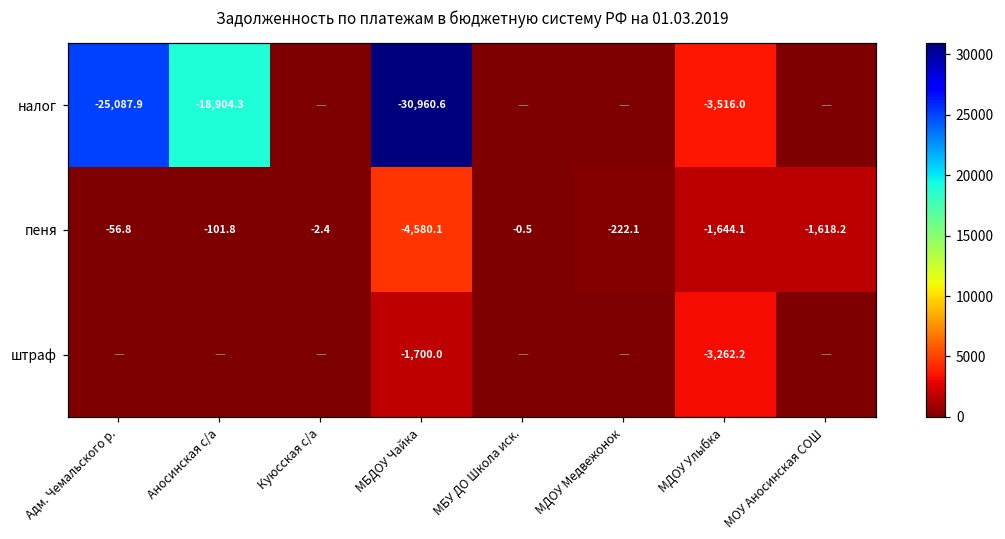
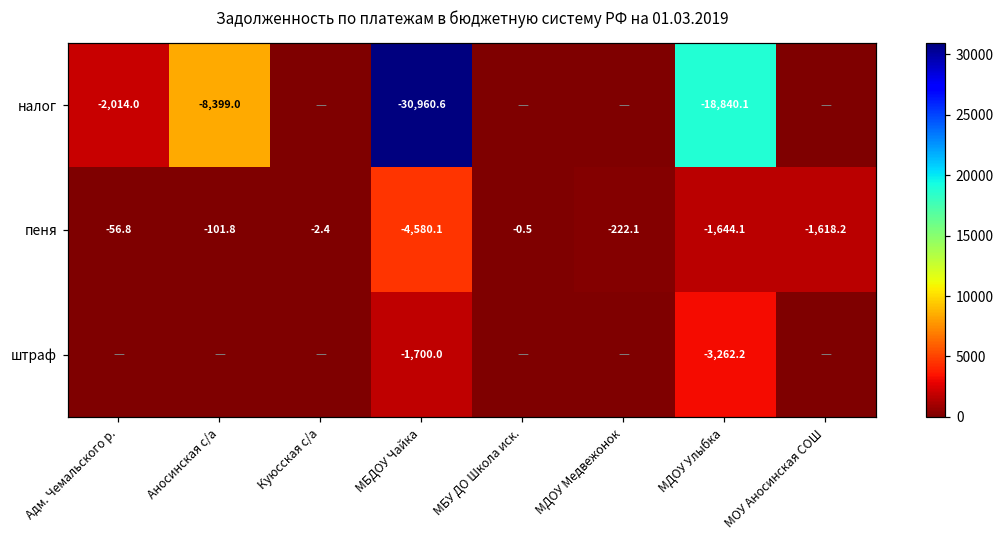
  {
    "налог": {
-     "Адм. Чемальского р.": "-25,087.9",
-     "Аносинская с/а": "-18,904.3",
+     "Адм. Чемальского р.": "-2,014.0",
+     "Аносинская с/а": "-8,399.0",
      "МБДОУ Чайка": "-30,960.6",
-     "МДОУ Улыбка": "-3,516.0"
+     "МДОУ Улыбка": "-18,840.1"
    },
    "пеня": {
      "Адм. Чемальского р.": "-56.8",
      "Аносинская с/а": "-101.8",
      "Куюсская с/а": "-2.4",
      "МБДОУ Чайка": "-4,580.1",
      "МБУ ДО Школа иск.": "-0.5",
      "МДОУ Медвежонок": "-222.1",
      "МДОУ Улыбка": "-1,644.1",
      "МОУ Аносинская СОШ": "-1,618.2"
    },
    "штраф": {
      "МБДОУ Чайка": "-1,700.0",
      "МДОУ Улыбка": "-3,262.2"
    }
  }
